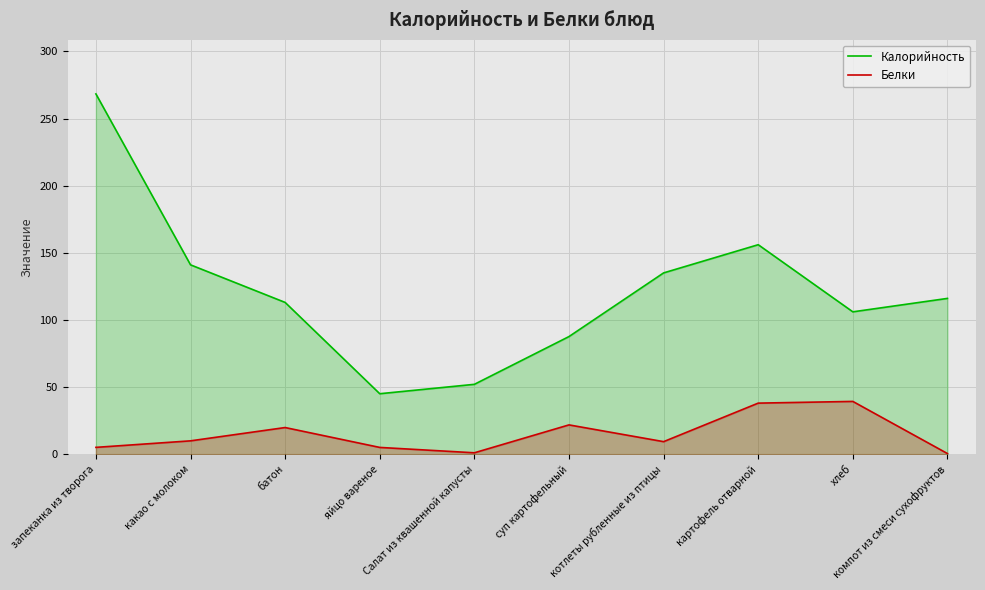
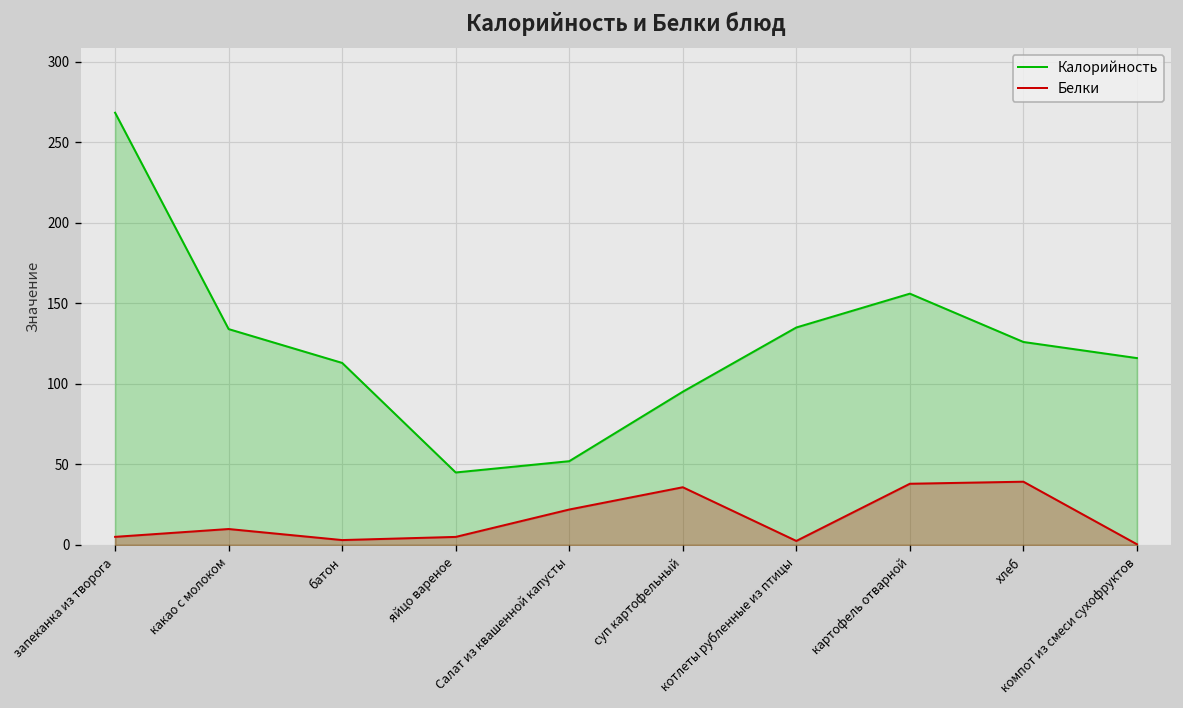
  {
    "Калорийность": {
      "запеканка из творога": 268,
-     "какао с молоком": 141,
+     "какао с молоком": 134,
      "батон": 113,
      "яйцо вареное": 45,
      "Салат из квашенной капусты": 52,
-     "суп картофельный": 88,
+     "суп картофельный": 95,
      "котлеты рубленные из птицы": 135,
      "картофель отварной": 156,
-     "хлеб": 106,
+     "хлеб": 126,
      "компот из смеси сухофруктов": 116
    },
    "Белки": {
      "запеканка из творога": 5,
      "какао с молоком": 10,
-     "батон": 20,
+     "батон": 3,
      "яйцо вареное": 5,
-     "Салат из квашенной капусты": 1,
-     "суп картофельный": 22,
-     "котлеты рубленные из птицы": 9,
+     "Салат из квашенной капусты": 22,
+     "суп картофельный": 36,
+     "котлеты рубленные из птицы": 3,
      "картофель отварной": 38,
      "хлеб": 39,
      "компот из смеси сухофруктов": 0
    }
  }
